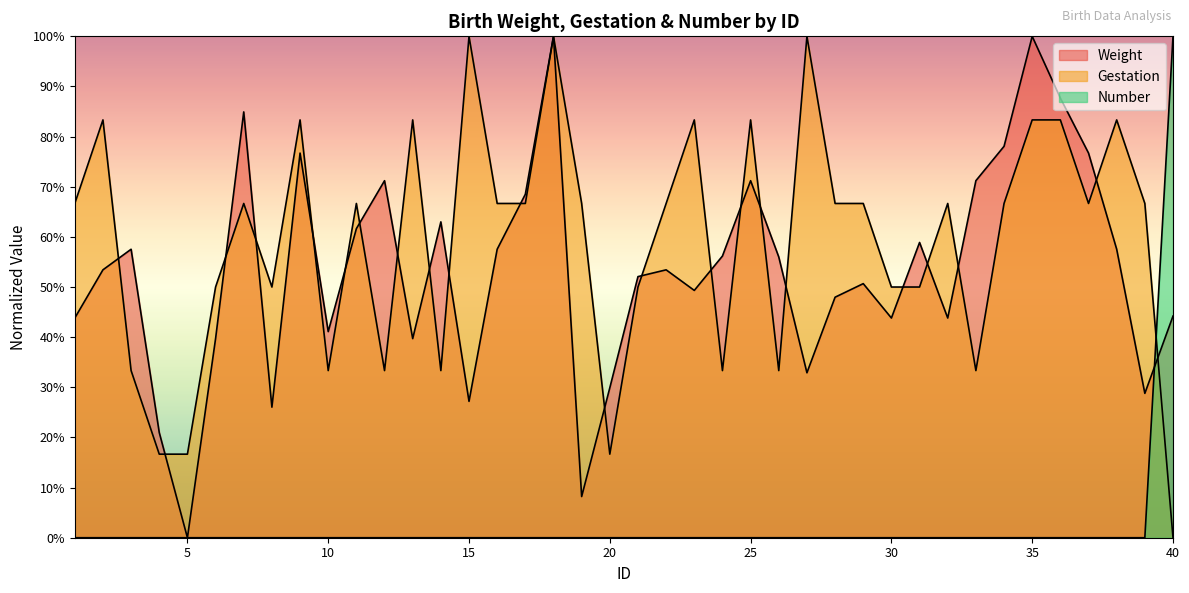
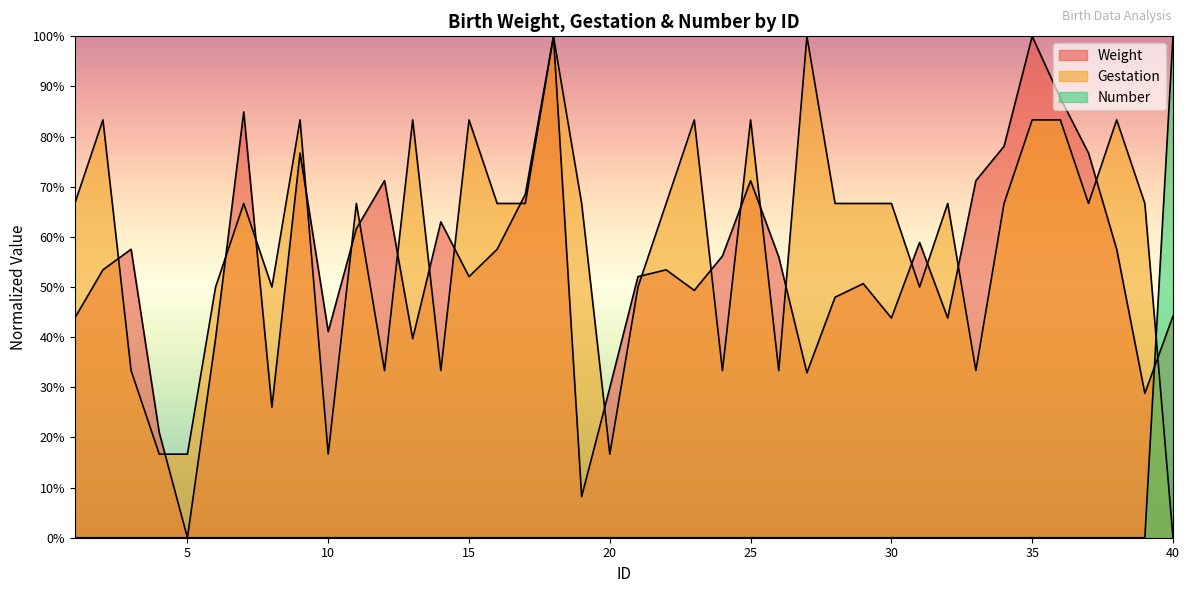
  {
    "Weight": {
      "10": "41%",
-     "15": "27%",
+     "15": "52%",
      "20": "30%",
      "25": "71%",
      "30": "44%",
      "35": "100%",
      "40": "44%"
    },
    "Gestation": {
      "5": "17%",
-     "10": "33%",
-     "15": "100%",
+     "10": "17%",
+     "15": "83%",
      "20": "17%",
      "25": "83%",
-     "30": "50%",
+     "30": "67%",
      "35": "83%",
      "40": "0%"
    },
    "Number": {
      "10": "0%",
      "15": "0%",
      "20": "0%",
      "25": "0%",
      "30": "0%",
      "35": "0%",
      "40": "100%"
    }
  }
